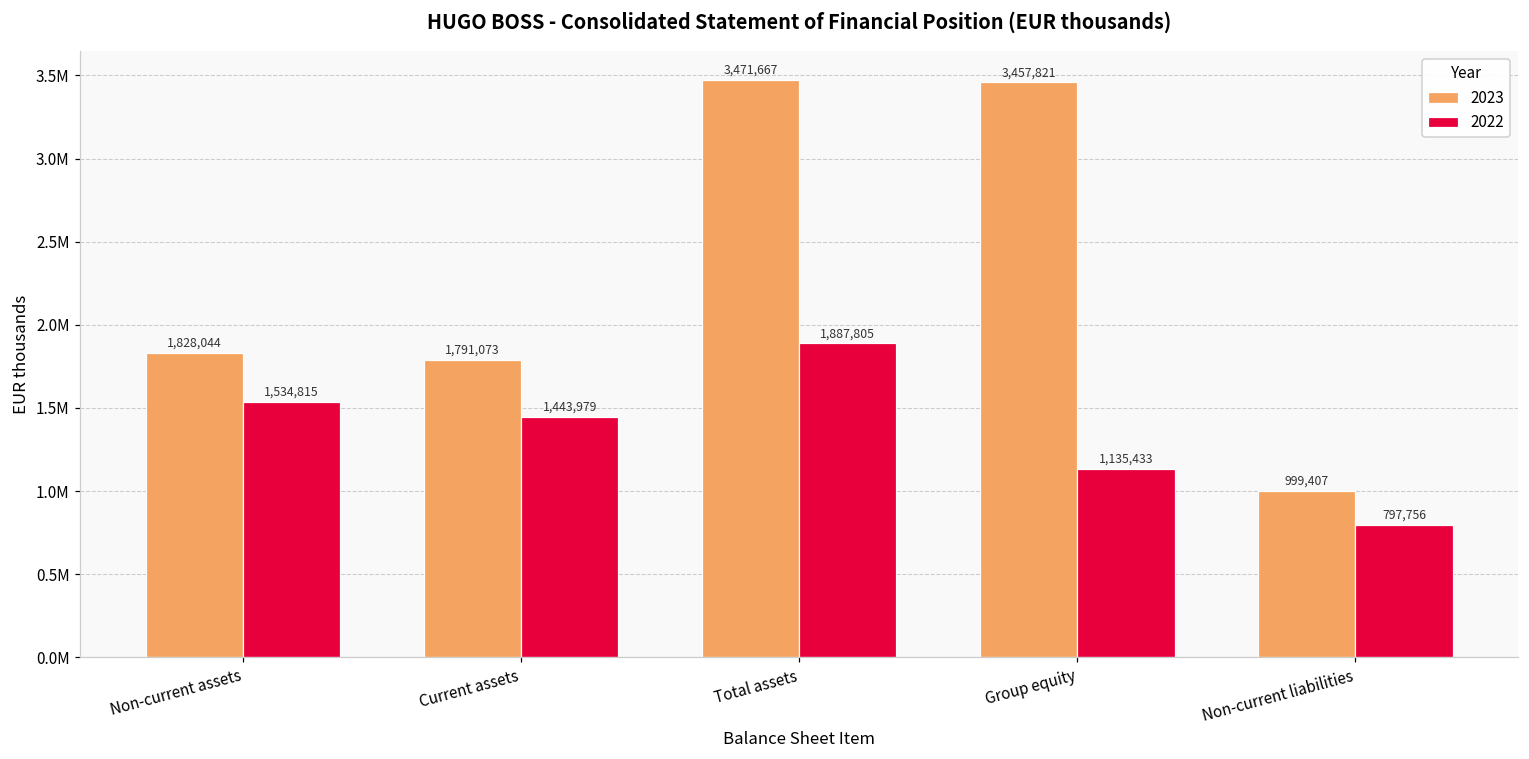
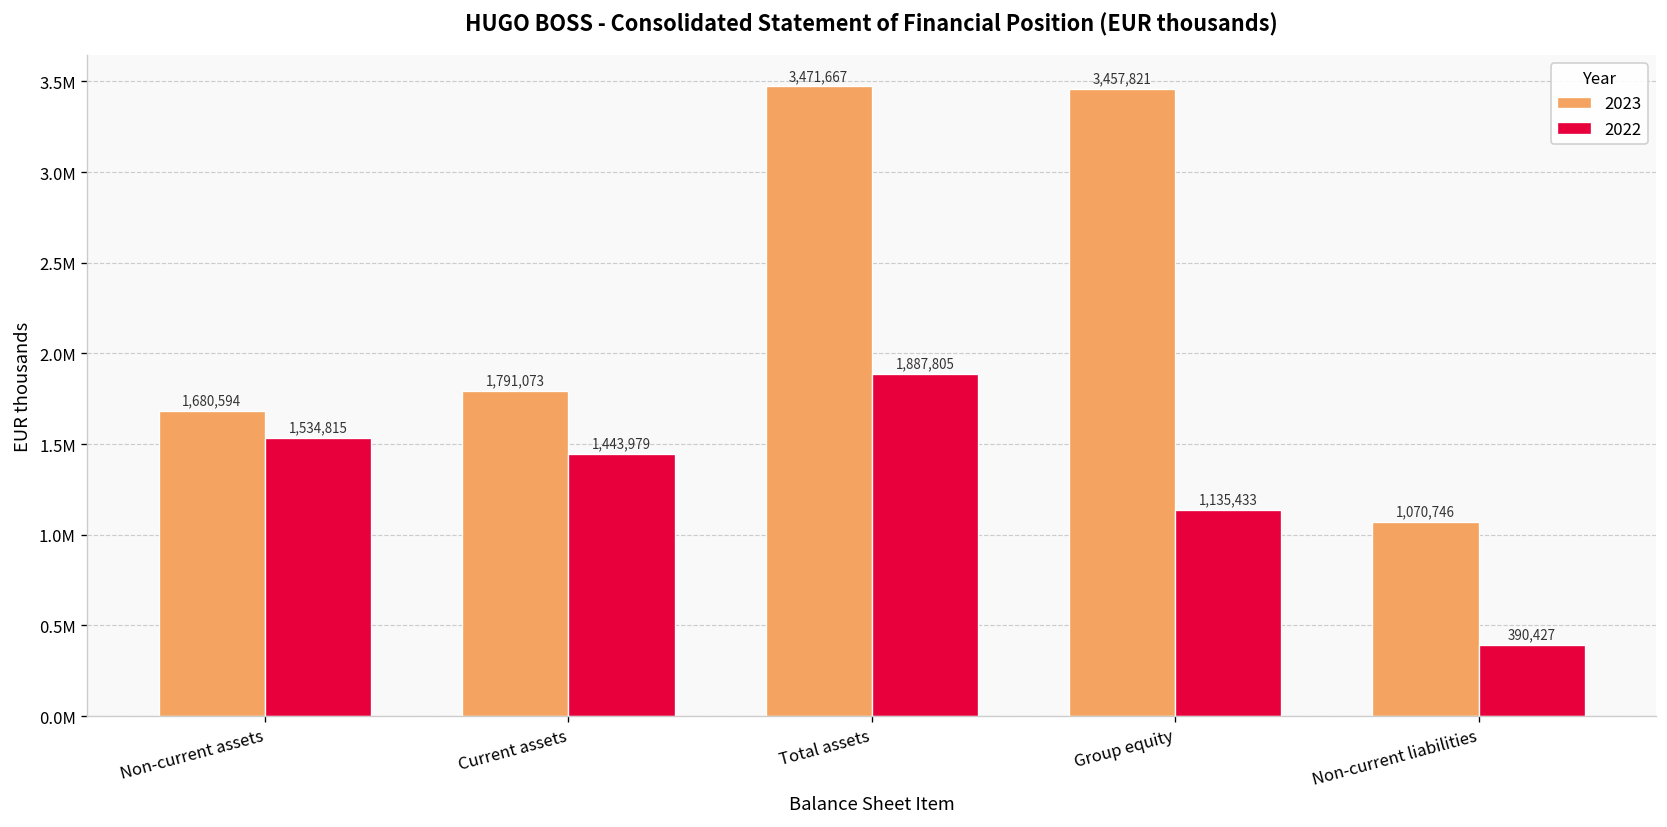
  {
    "2023": {
-     "Non-current assets": "1,828,044",
+     "Non-current assets": "1,680,594",
      "Current assets": "1,791,073",
      "Total assets": "3,471,667",
      "Group equity": "3,457,821",
-     "Non-current liabilities": "999,407"
+     "Non-current liabilities": "1,070,746"
    },
    "2022": {
      "Non-current assets": "1,534,815",
      "Current assets": "1,443,979",
      "Total assets": "1,887,805",
      "Group equity": "1,135,433",
-     "Non-current liabilities": "797,756"
+     "Non-current liabilities": "390,427"
    }
  }
